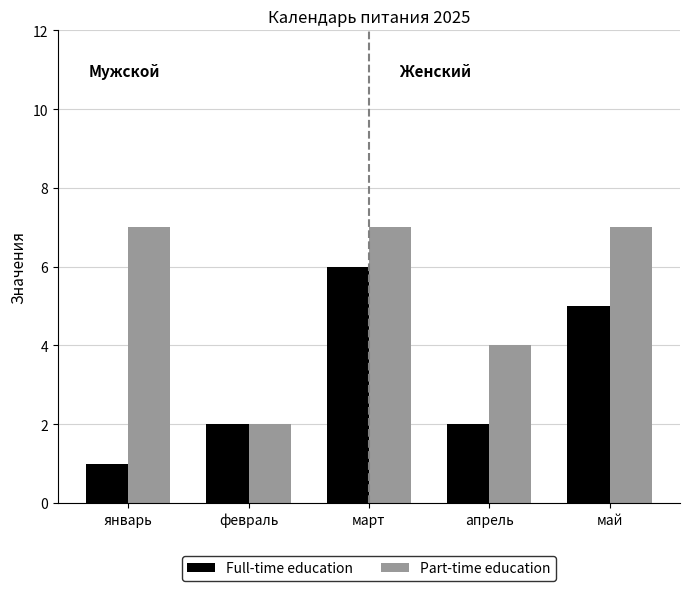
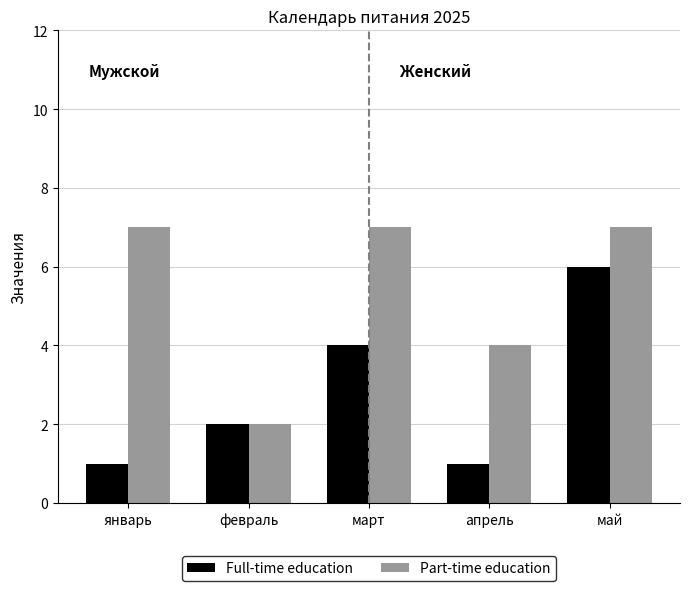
  {
    "Full-time education": {
      "январь": 1,
      "февраль": 2,
-     "март": 6,
-     "апрель": 2,
-     "май": 5
+     "март": 4,
+     "апрель": 1,
+     "май": 6
    },
    "Part-time education": {
      "январь": 7,
      "февраль": 2,
      "март": 7,
      "апрель": 4,
      "май": 7
    }
  }
